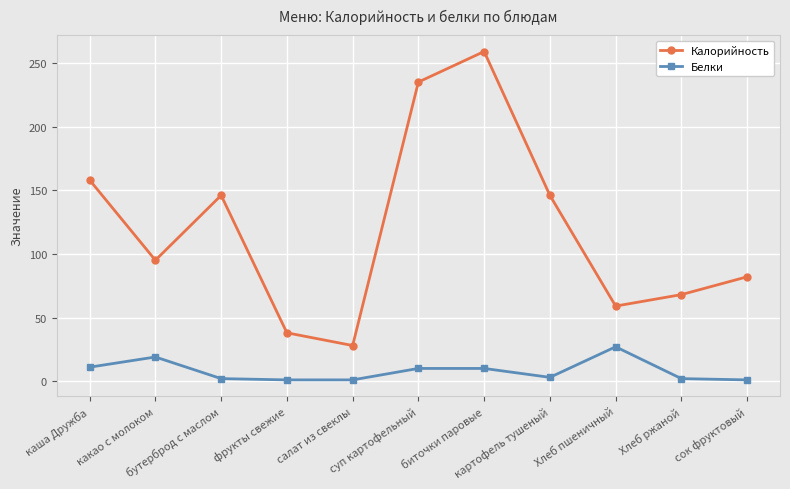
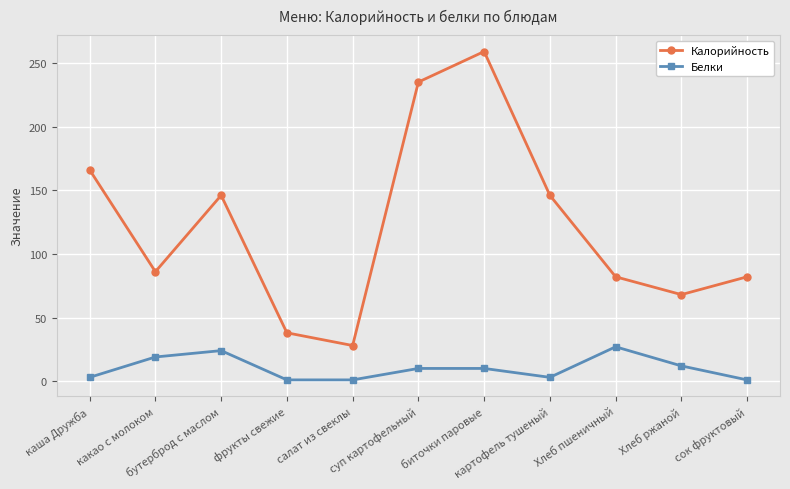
  {
    "Калорийность": {
-     "каша Дружба": 158,
-     "какао с молоком": 95,
+     "каша Дружба": 166,
+     "какао с молоком": 86,
      "бутерброд с маслом": 146,
      "фрукты свежие": 38,
      "салат из свеклы": 28,
      "суп картофельный": 235,
      "биточки паровые": 259,
      "картофель тушеный": 146,
-     "Хлеб пшеничный": 59,
+     "Хлеб пшеничный": 82,
      "Хлеб ржаной": 68,
      "сок фруктовый": 82
    },
    "Белки": {
-     "каша Дружба": 11,
+     "каша Дружба": 3,
      "какао с молоком": 19,
-     "бутерброд с маслом": 2,
+     "бутерброд с маслом": 24,
      "фрукты свежие": 1,
      "салат из свеклы": 1,
      "суп картофельный": 10,
      "биточки паровые": 10,
      "картофель тушеный": 3,
      "Хлеб пшеничный": 27,
-     "Хлеб ржаной": 2,
+     "Хлеб ржаной": 12,
      "сок фруктовый": 1
    }
  }
